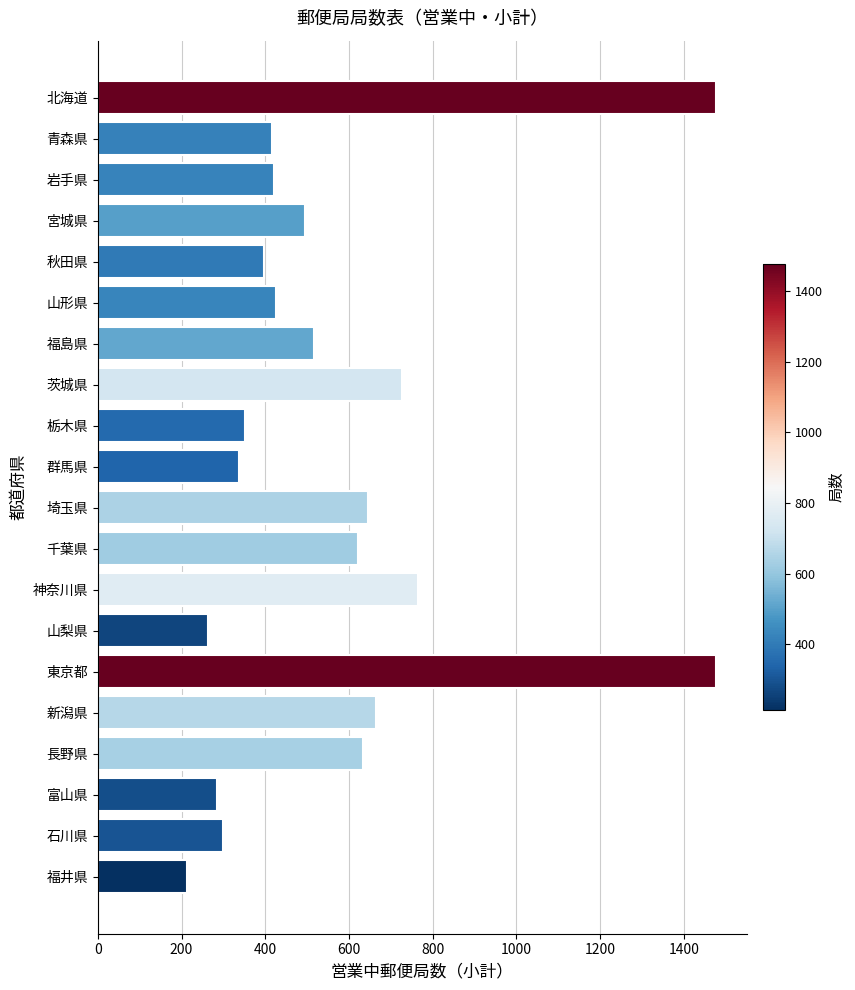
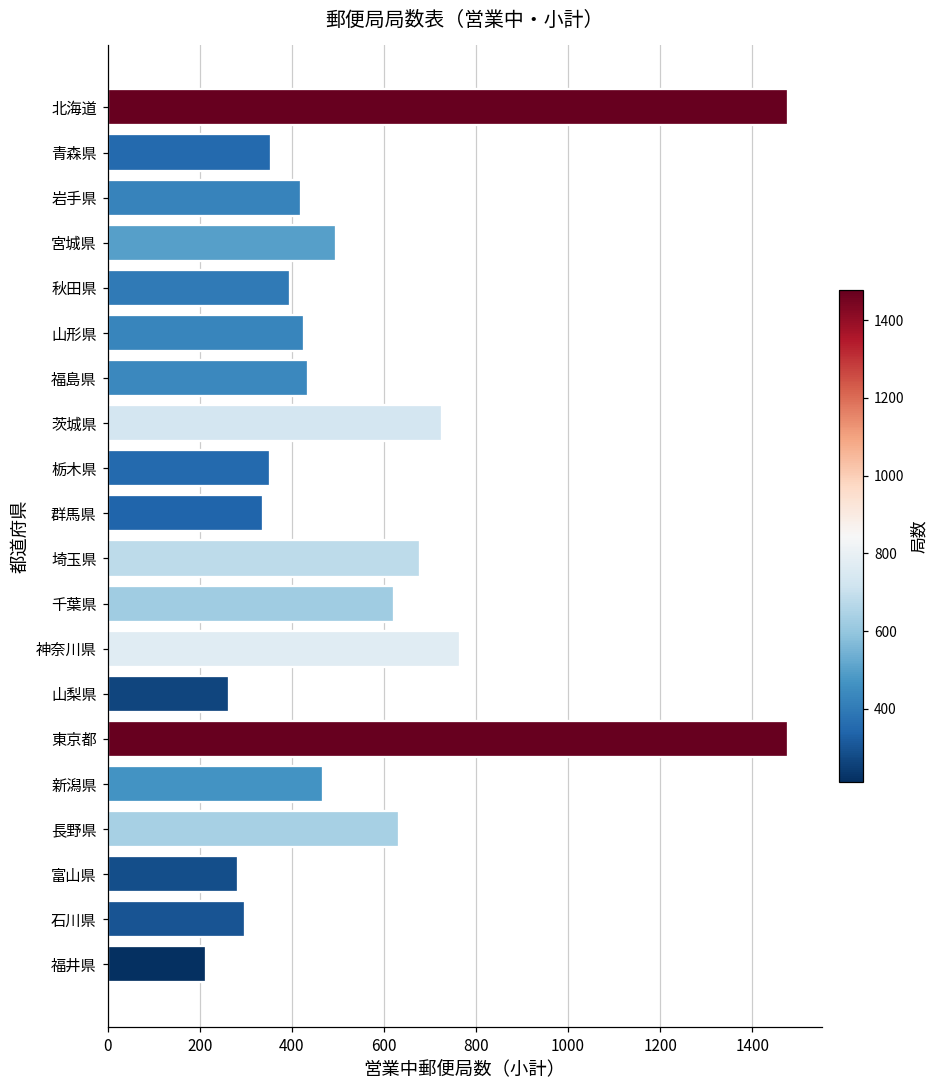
  {
    "北海道": 1480,
-   "青森県": 420,
+   "青森県": 350,
    "岩手県": 420,
    "宮城県": 500,
    "秋田県": 400,
    "山形県": 430,
-   "福島県": 520,
+   "福島県": 440,
    "茨城県": 730,
    "栃木県": 350,
    "群馬県": 340,
-   "埼玉県": 650,
+   "埼玉県": 680,
    "千葉県": 620,
    "神奈川県": 770,
    "山梨県": 260,
    "東京都": 1480,
-   "新潟県": 660,
+   "新潟県": 470,
    "長野県": 630,
    "富山県": 280,
    "石川県": 300,
    "福井県": 210
  }
